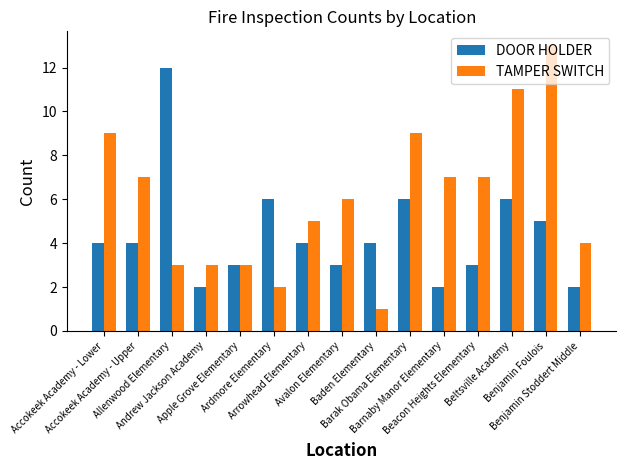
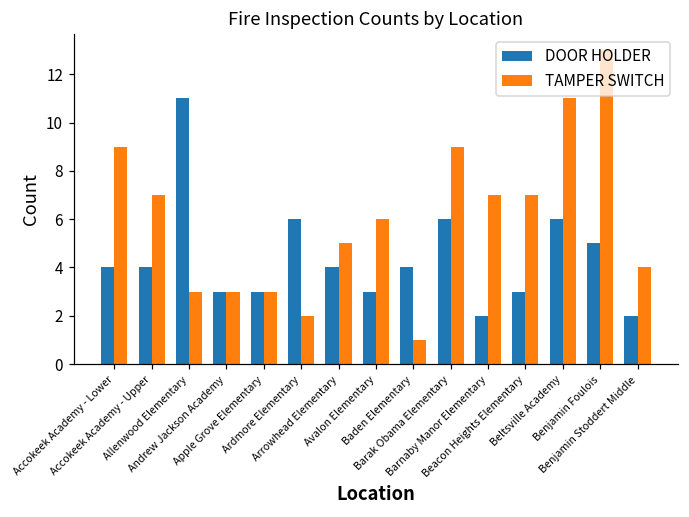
  {
    "DOOR HOLDER": {
      "Accokeek Academy - Lower": 4,
      "Accokeek Academy - Upper": 4,
-     "Allenwood Elementary": 12,
-     "Andrew Jackson Academy": 2,
+     "Allenwood Elementary": 11,
+     "Andrew Jackson Academy": 3,
      "Apple Grove Elementary": 3,
      "Ardmore Elementary": 6,
      "Arrowhead Elementary": 4,
      "Avalon Elementary": 3,
      "Baden Elementary": 4,
      "Barak Obama Elementary": 6,
      "Barnaby Manor Elementary": 2,
      "Beacon Heights Elementary": 3,
      "Beltsville Academy": 6,
      "Benjamin Foulois": 5,
      "Benjamin Stoddert Middle": 2
    },
    "TAMPER SWITCH": {
      "Accokeek Academy - Lower": 9,
      "Accokeek Academy - Upper": 7,
      "Allenwood Elementary": 3,
      "Andrew Jackson Academy": 3,
      "Apple Grove Elementary": 3,
      "Ardmore Elementary": 2,
      "Arrowhead Elementary": 5,
      "Avalon Elementary": 6,
      "Baden Elementary": 1,
      "Barak Obama Elementary": 9,
      "Barnaby Manor Elementary": 7,
      "Beacon Heights Elementary": 7,
      "Beltsville Academy": 11,
      "Benjamin Stoddert Middle": 4
    }
  }
